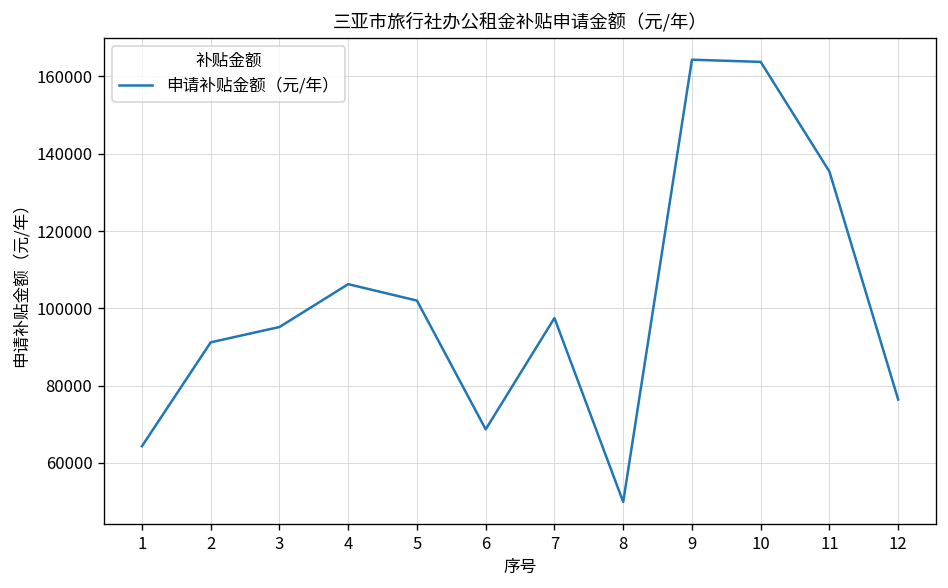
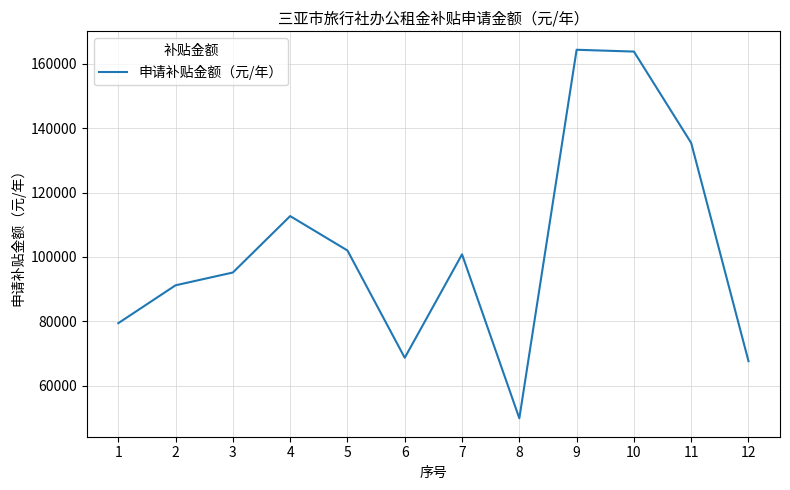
  {
-   "1": 64000,
+   "1": 79000,
    "2": 91000,
    "3": 95000,
-   "4": 106000,
+   "4": 113000,
    "5": 102000,
    "6": 69000,
-   "7": 97000,
+   "7": 101000,
    "8": 50000,
    "9": 164000,
    "10": 164000,
    "11": 135000,
-   "12": 76000
+   "12": 68000
  }
